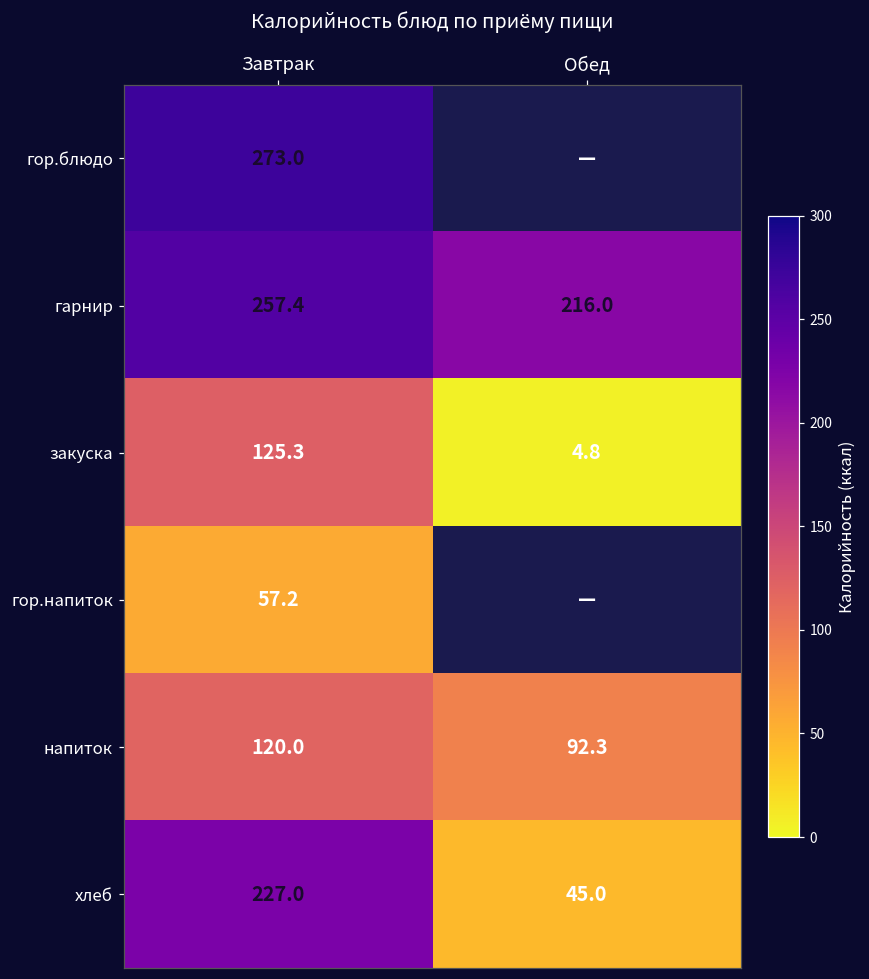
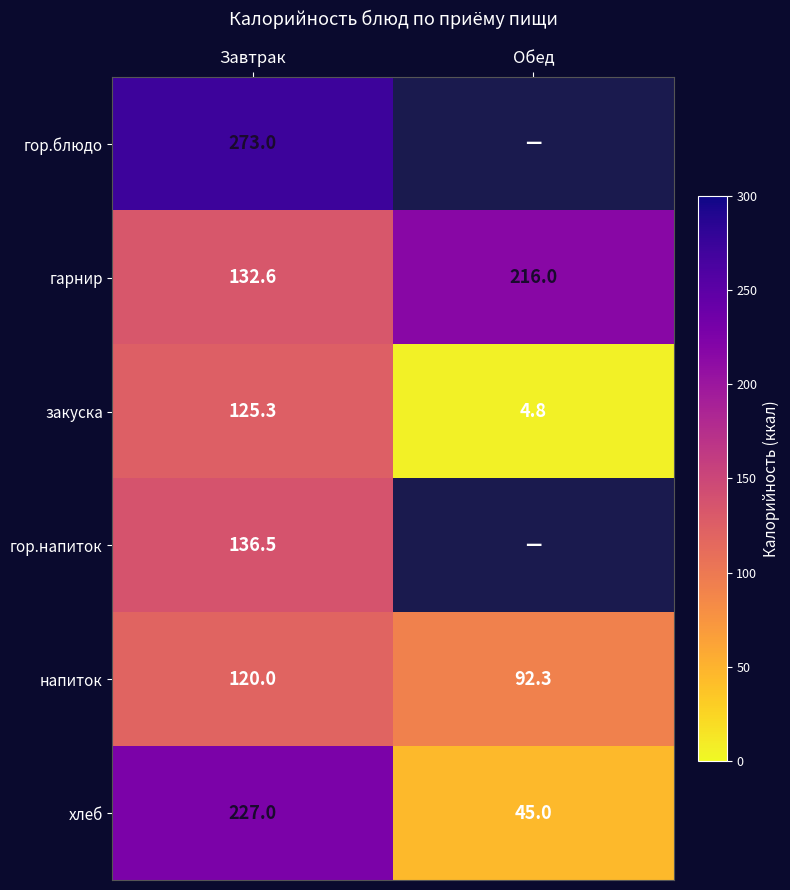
  {
    "гор.блюдо": {
      "Завтрак": 273.0
    },
    "гарнир": {
-     "Завтрак": 257.4,
+     "Завтрак": 132.6,
      "Обед": 216.0
    },
    "закуска": {
      "Завтрак": 125.3,
      "Обед": 4.8
    },
    "гор.напиток": {
-     "Завтрак": 57.2
+     "Завтрак": 136.5
    },
    "напиток": {
      "Завтрак": 120.0,
      "Обед": 92.3
    },
    "хлеб": {
      "Завтрак": 227.0,
      "Обед": 45.0
    }
  }
